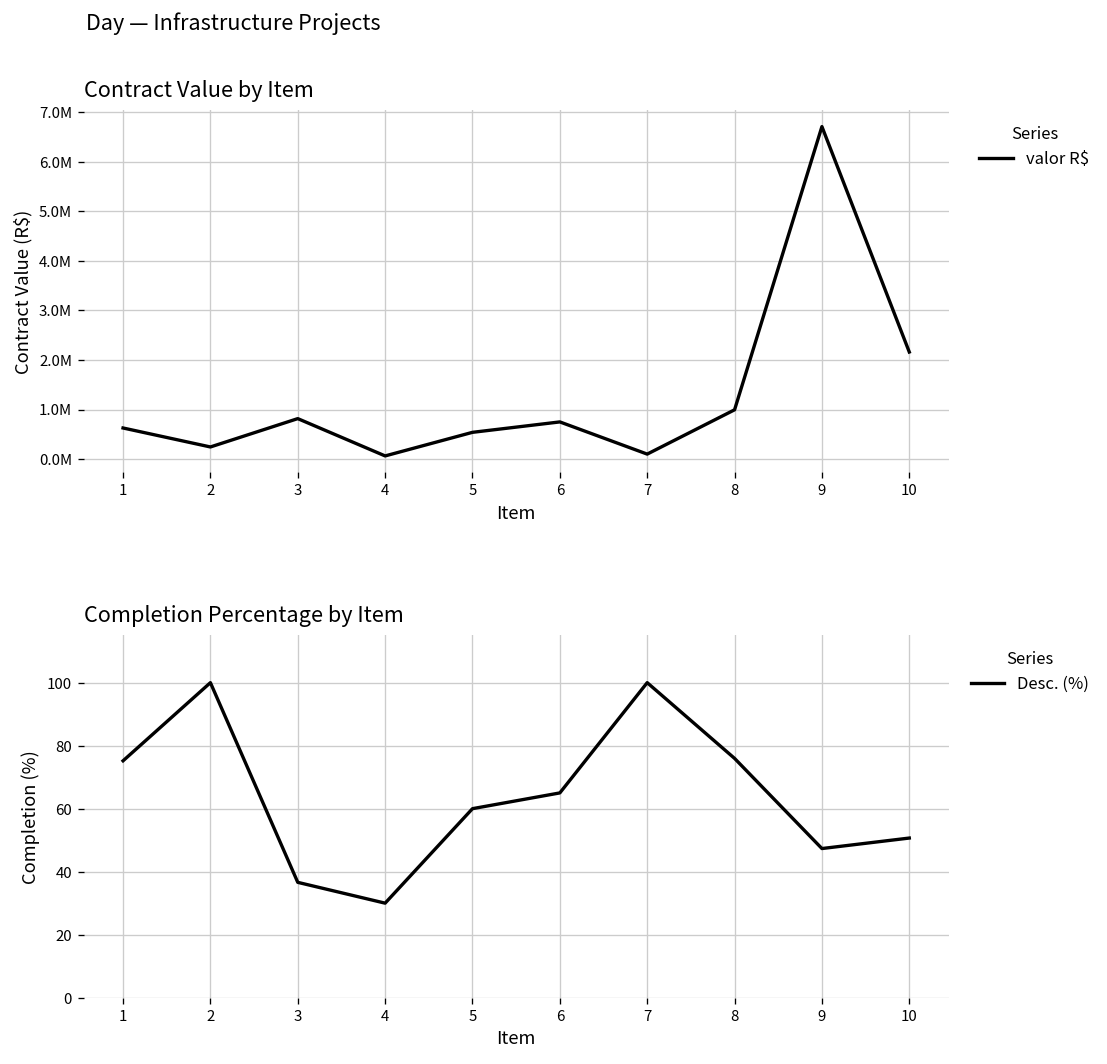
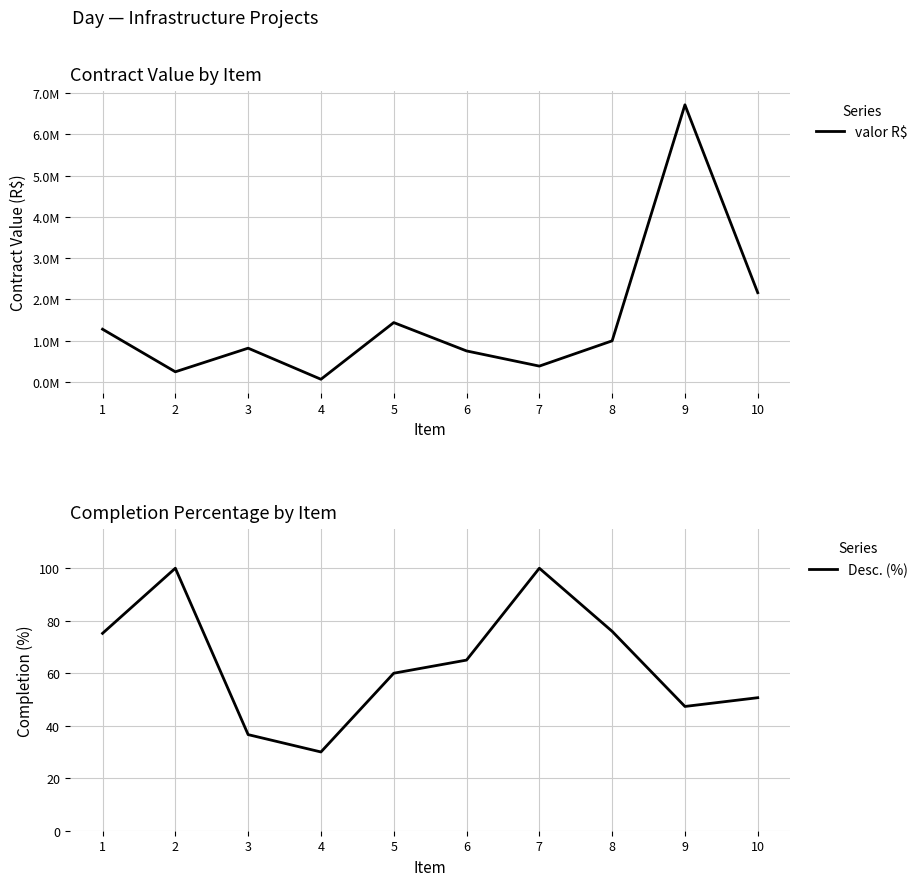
  {
    "Contract Value by Item": {
-     "1": 600000,
+     "1": 1300000,
      "2": 200000,
      "3": 800000,
      "4": 100000,
-     "5": 500000,
+     "5": 1400000,
      "6": 800000,
-     "7": 100000,
+     "7": 400000,
      "8": 1000000,
      "9": 6700000,
      "10": 2200000
    },
    "Completion Percentage by Item": {
      "1": 75,
      "2": 100,
      "3": 37,
      "4": 30,
      "5": 60,
      "6": 65,
      "7": 100,
      "8": 76,
      "9": 47,
      "10": 51
    }
  }
